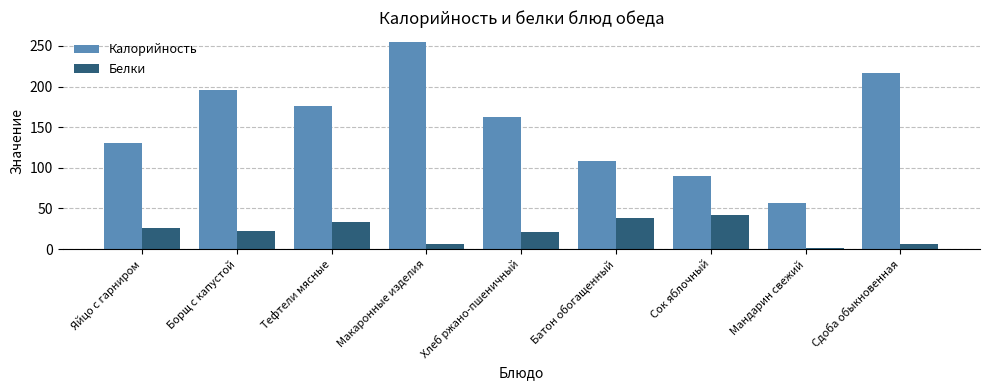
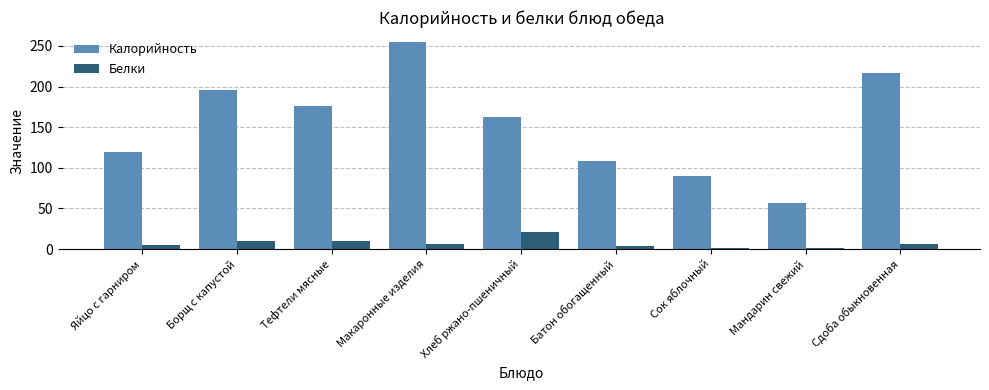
  {
    "Калорийность": {
-     "Яйцо с гарниром": 130,
+     "Яйцо с гарниром": 120,
      "Борщ с капустой": 200,
      "Тефтели мясные": 180,
      "Макаронные изделия": 250,
      "Хлеб ржано-пшеничный": 160,
      "Батон обогащенный": 110,
      "Сок яблочный": 90,
      "Мандарин свежий": 60,
      "Сдоба обыкновенная": 220
    },
    "Белки": {
-     "Яйцо с гарниром": 30,
-     "Борщ с капустой": 20,
-     "Тефтели мясные": 30,
+     "Яйцо с гарниром": 10,
+     "Борщ с капустой": 10,
+     "Тефтели мясные": 10,
      "Макаронные изделия": 10,
      "Хлеб ржано-пшеничный": 20,
-     "Батон обогащенный": 40,
-     "Сок яблочный": 40,
+     "Батон обогащенный": 0,
+     "Сок яблочный": 0,
      "Сдоба обыкновенная": 10
    }
  }
